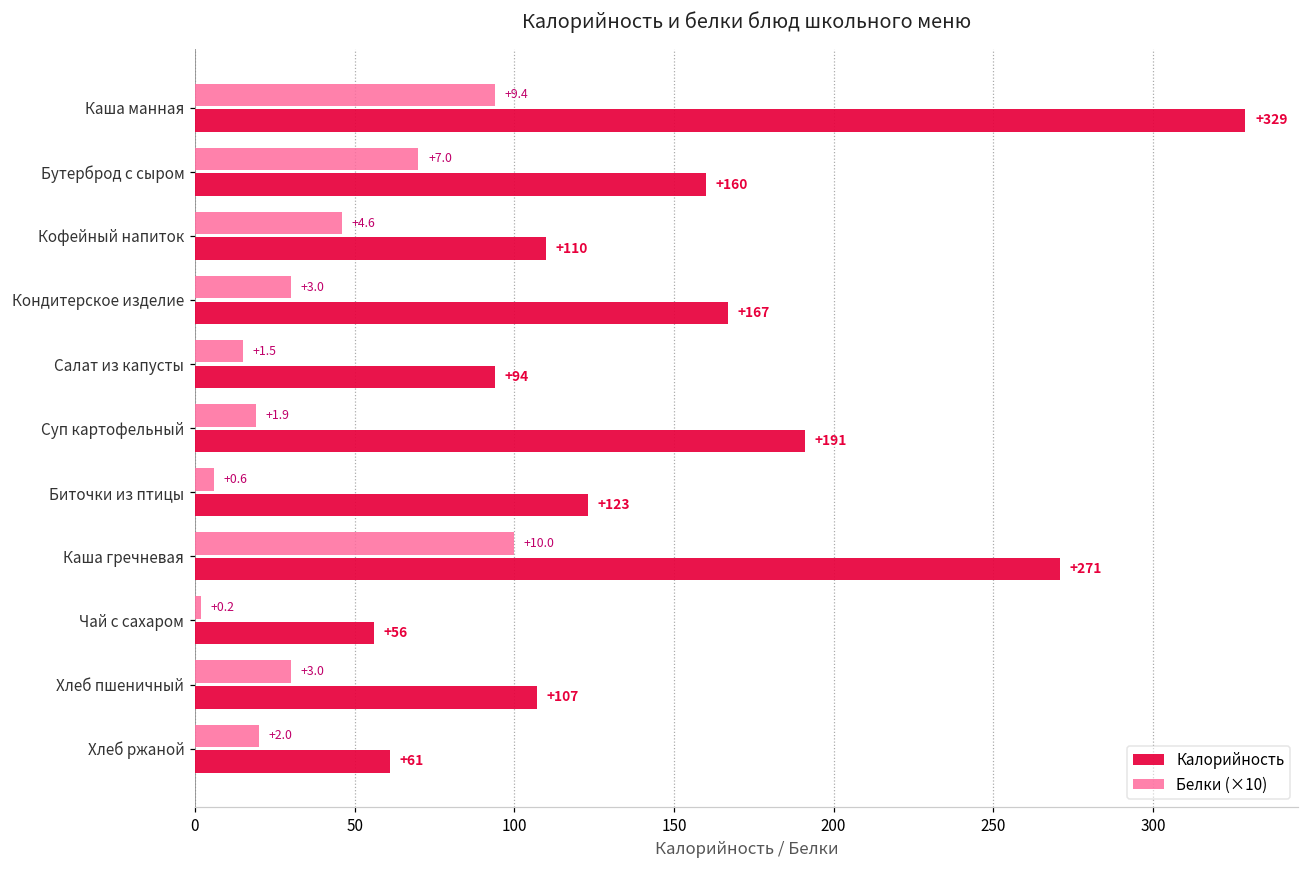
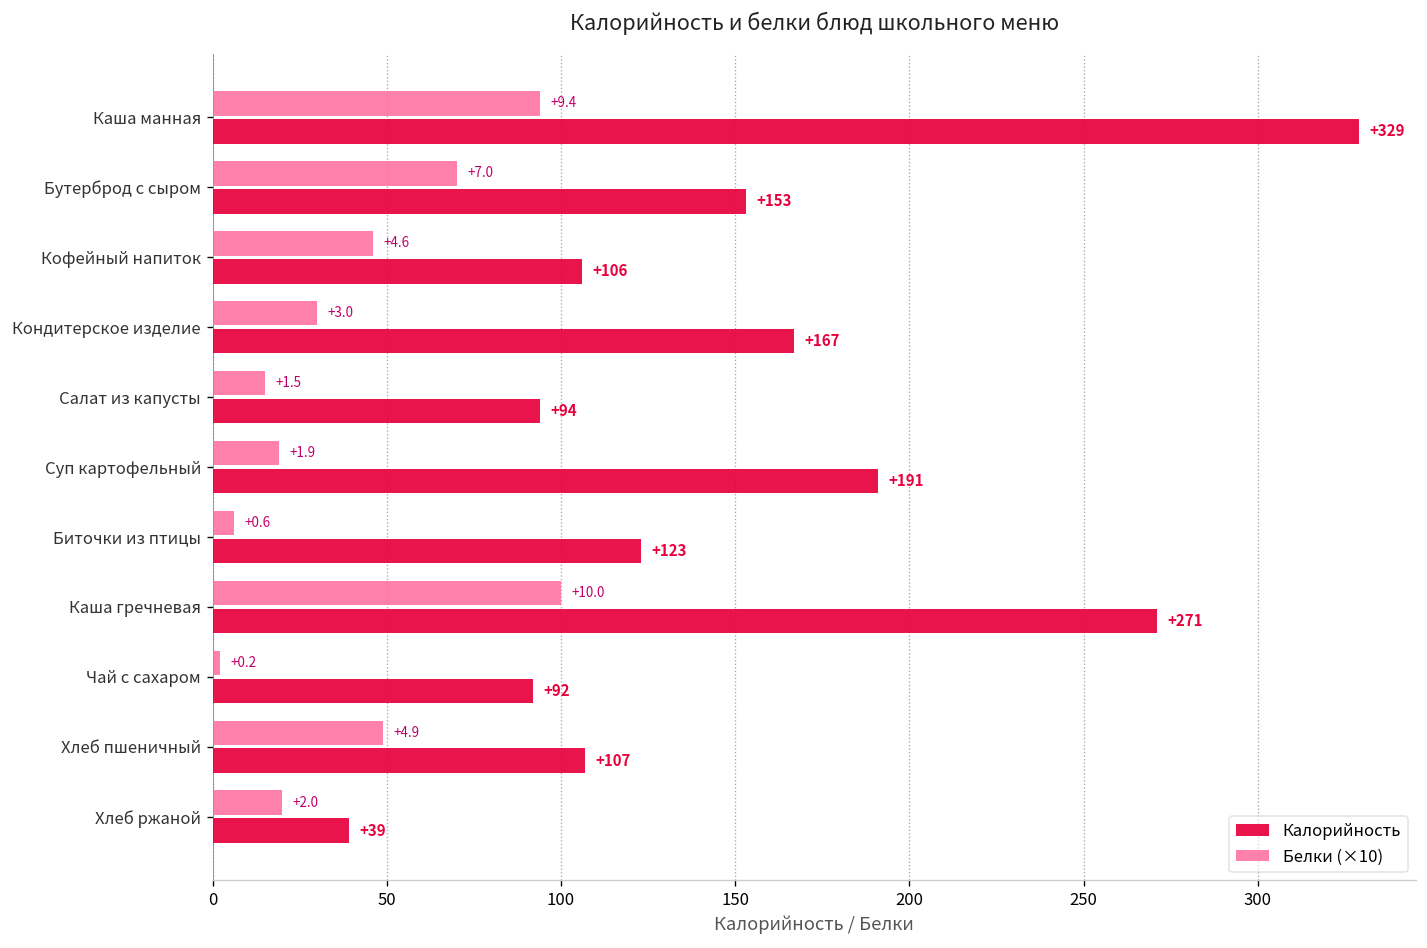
  {
    "Калорийность": {
      "Каша манная": "+329",
-     "Бутерброд с сыром": "+160",
-     "Кофейный напиток": "+110",
+     "Бутерброд с сыром": "+153",
+     "Кофейный напиток": "+106",
      "Кондитерское изделие": "+167",
      "Салат из капусты": "+94",
      "Суп картофельный": "+191",
      "Биточки из птицы": "+123",
      "Каша гречневая": "+271",
-     "Чай с сахаром": "+56",
+     "Чай с сахаром": "+92",
      "Хлеб пшеничный": "+107",
-     "Хлеб ржаной": "+61"
+     "Хлеб ржаной": "+39"
    },
    "Белки (×10)": {
-     "Хлеб пшеничный": "+3.0"
+     "Хлеб пшеничный": "+4.9"
    }
  }
